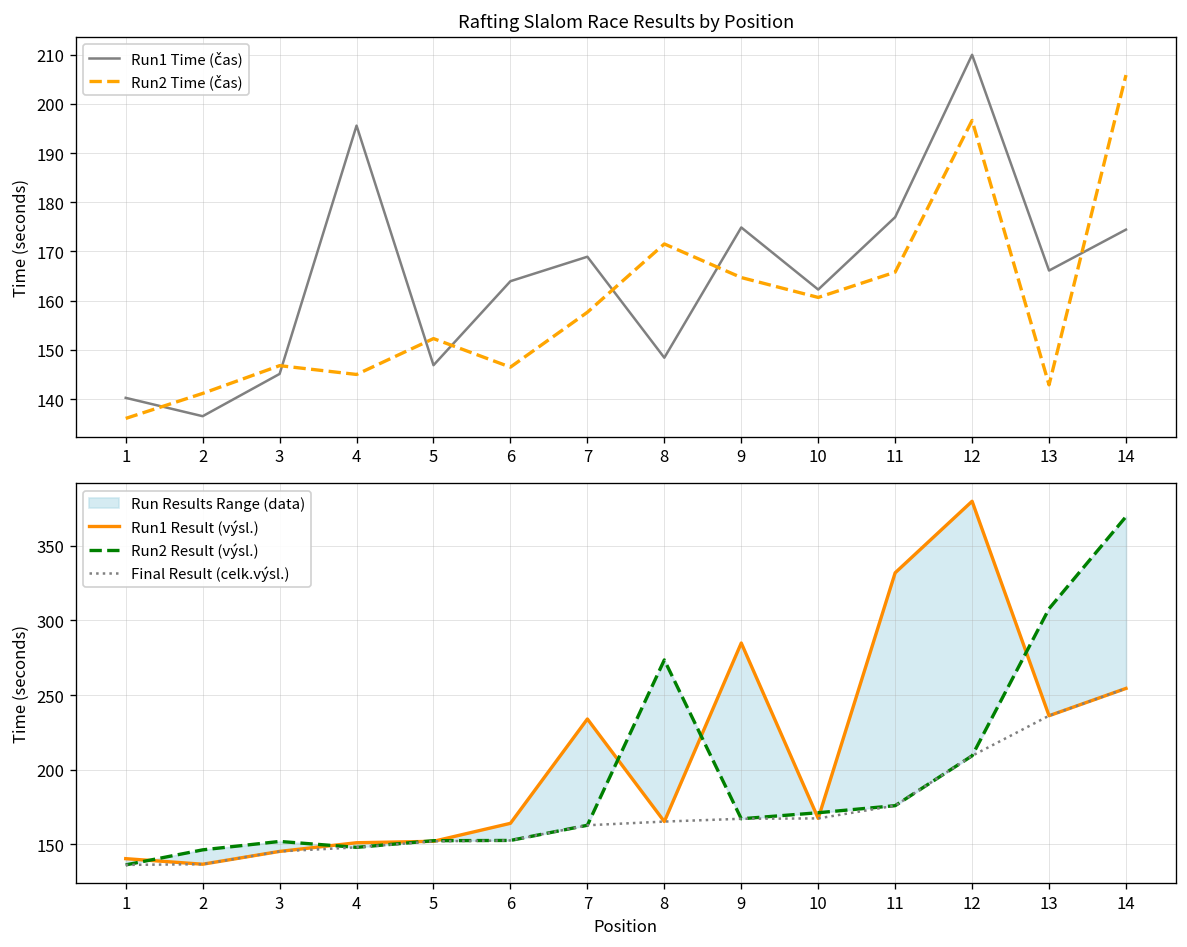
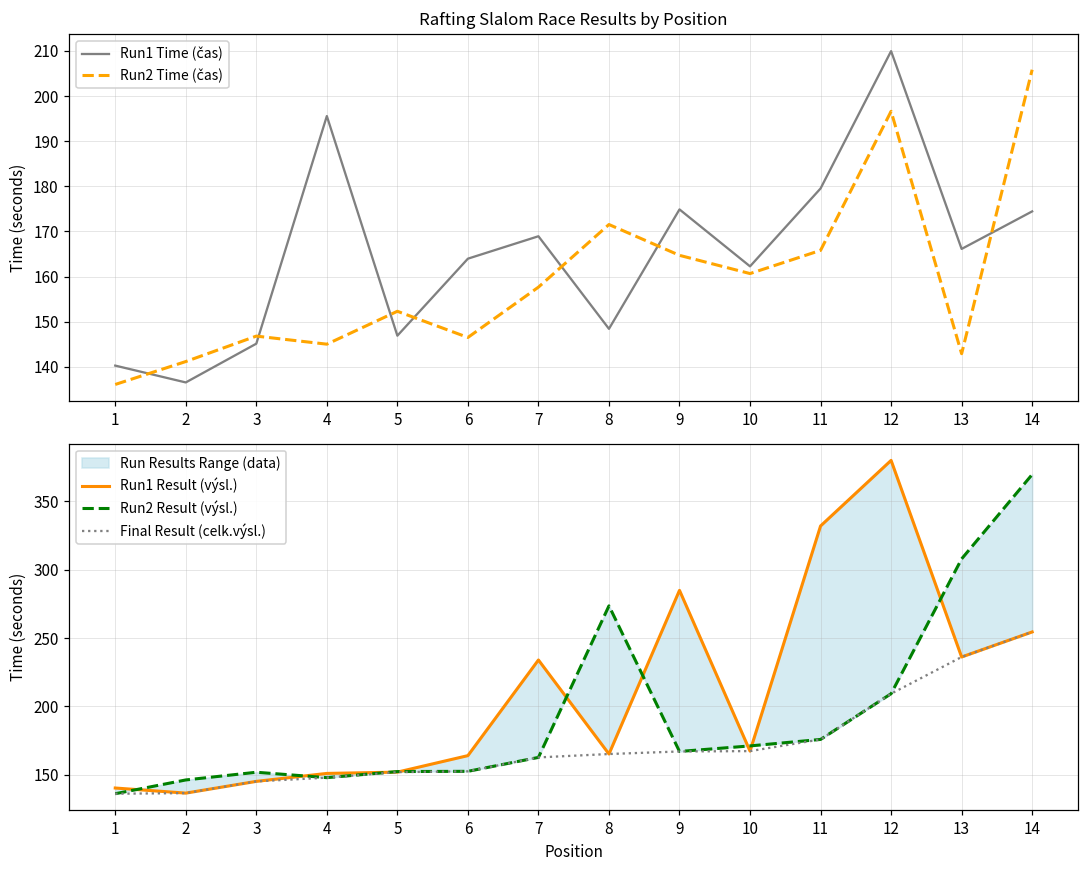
  {
    "Rafting Slalom Race Results by Position": {
      "Run1 Time (čas)": {
        "1": 140,
        "2": 137,
        "3": 145,
        "4": 196,
        "5": 147,
        "6": 164,
        "7": 169,
        "8": 148,
        "9": 175,
        "10": 162,
-       "11": 177,
+       "11": 180,
        "12": 210,
        "13": 166,
        "14": 174
      },
      "Run2 Time (čas)": {
        "1": 136,
        "2": 141,
        "3": 147,
        "4": 145,
        "5": 152,
        "6": 147,
        "7": 158,
        "8": 172,
        "9": 165,
        "10": 161,
        "11": 166,
        "12": 197,
        "13": 143,
        "14": 206
      }
    }
  }
